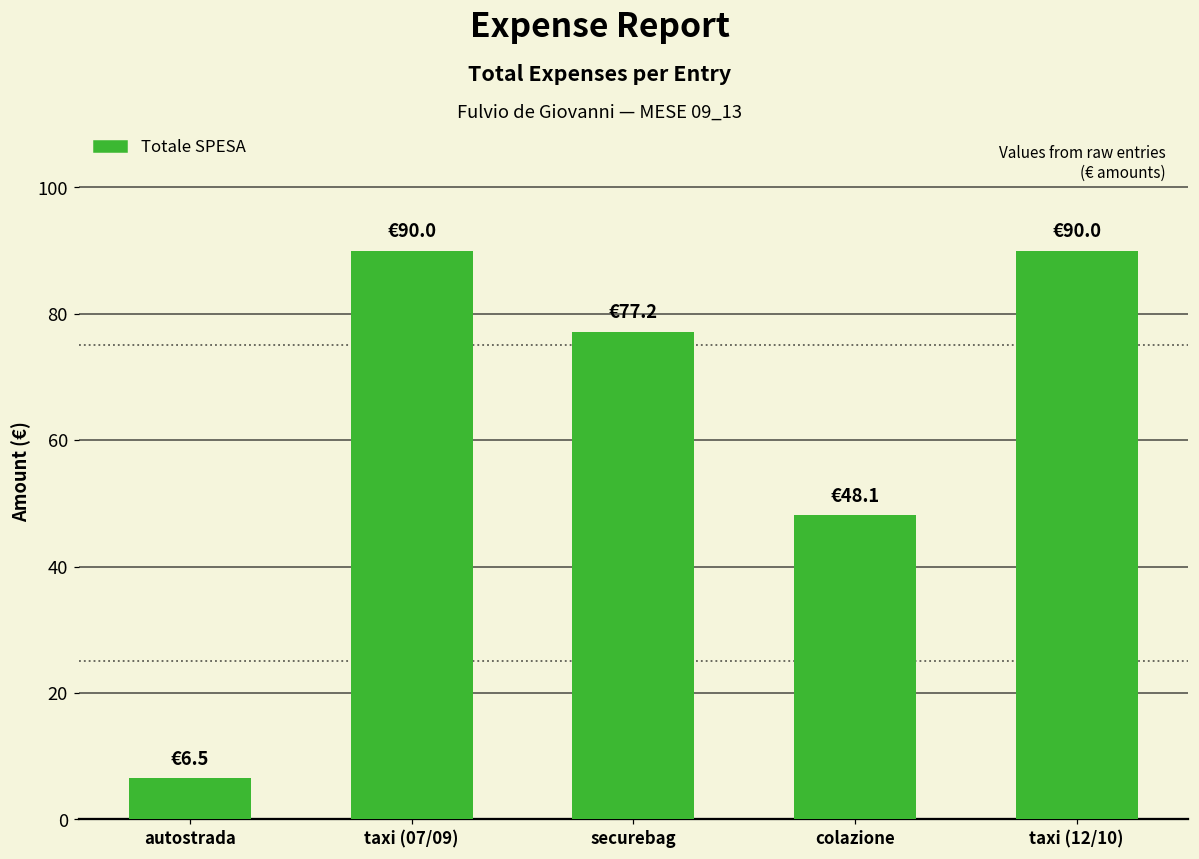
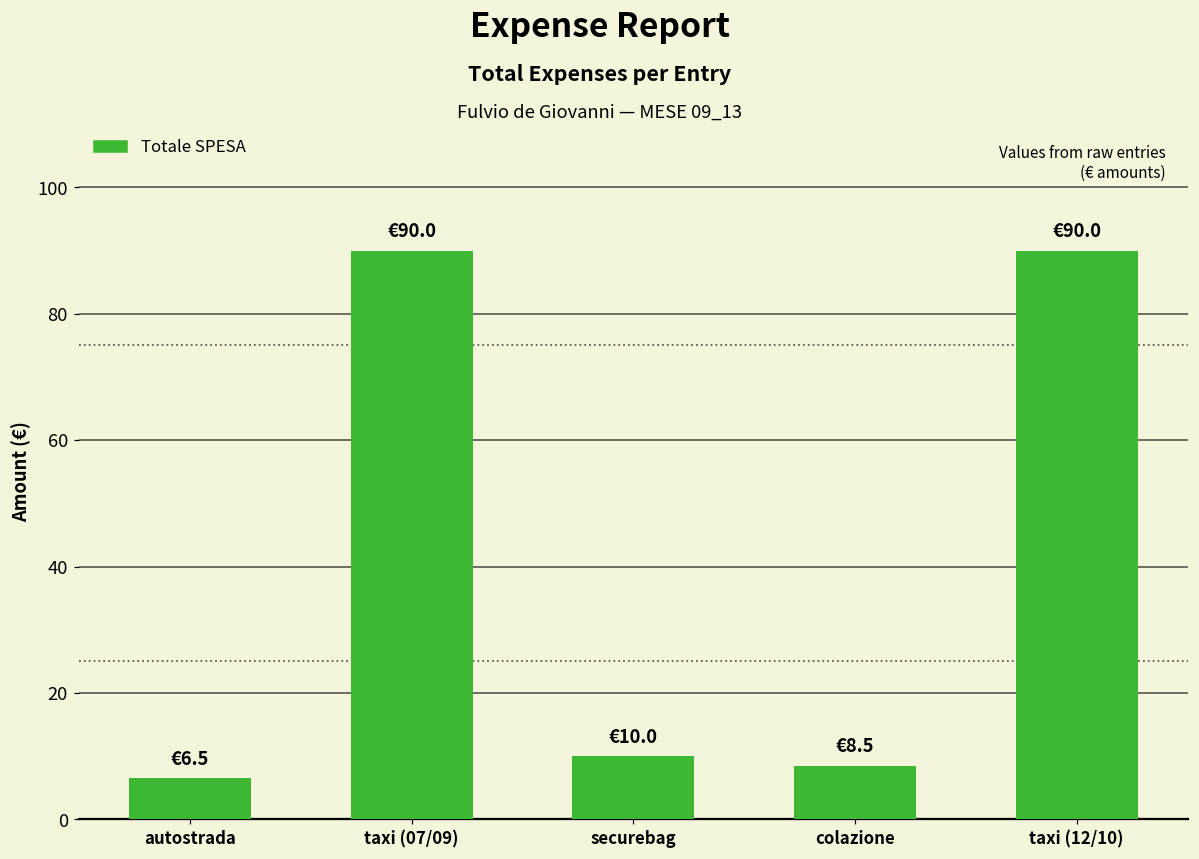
  {
    "autostrada": "€6.5",
    "taxi (07/09)": "€90.0",
-   "securebag": "€77.2",
-   "colazione": "€48.1",
+   "securebag": "€10.0",
+   "colazione": "€8.5",
    "taxi (12/10)": "€90.0"
  }
